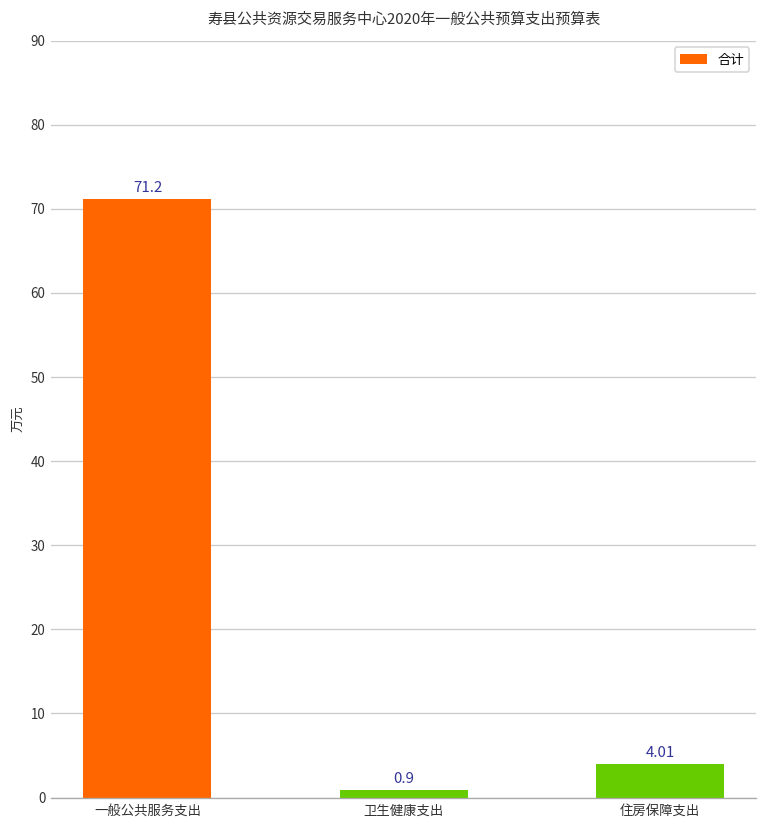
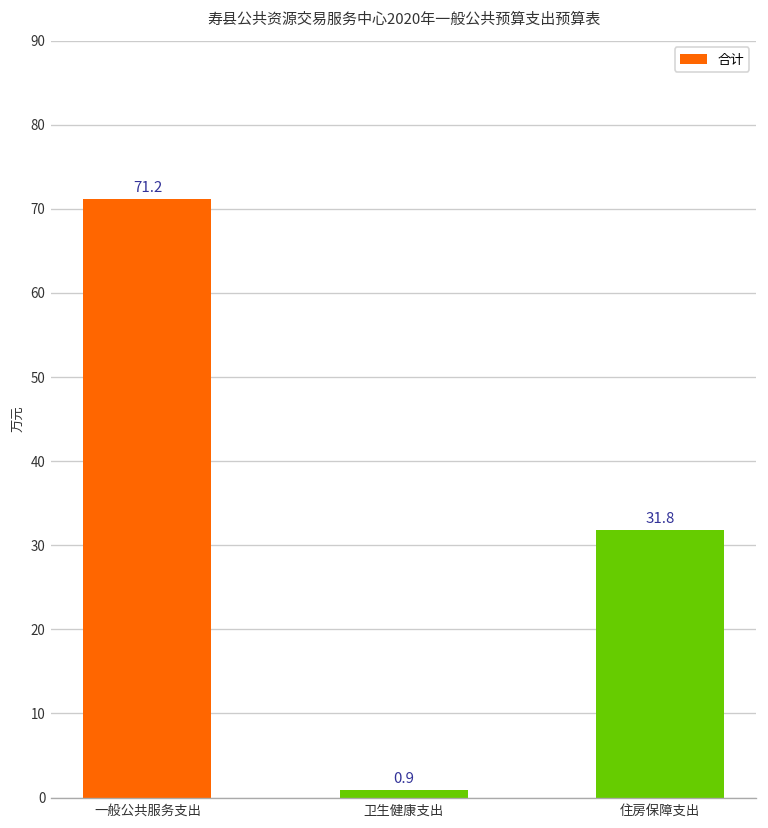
  {
    "一般公共服务支出": 71.2,
    "卫生健康支出": 0.9,
-   "住房保障支出": 4.01
+   "住房保障支出": 31.8
  }
